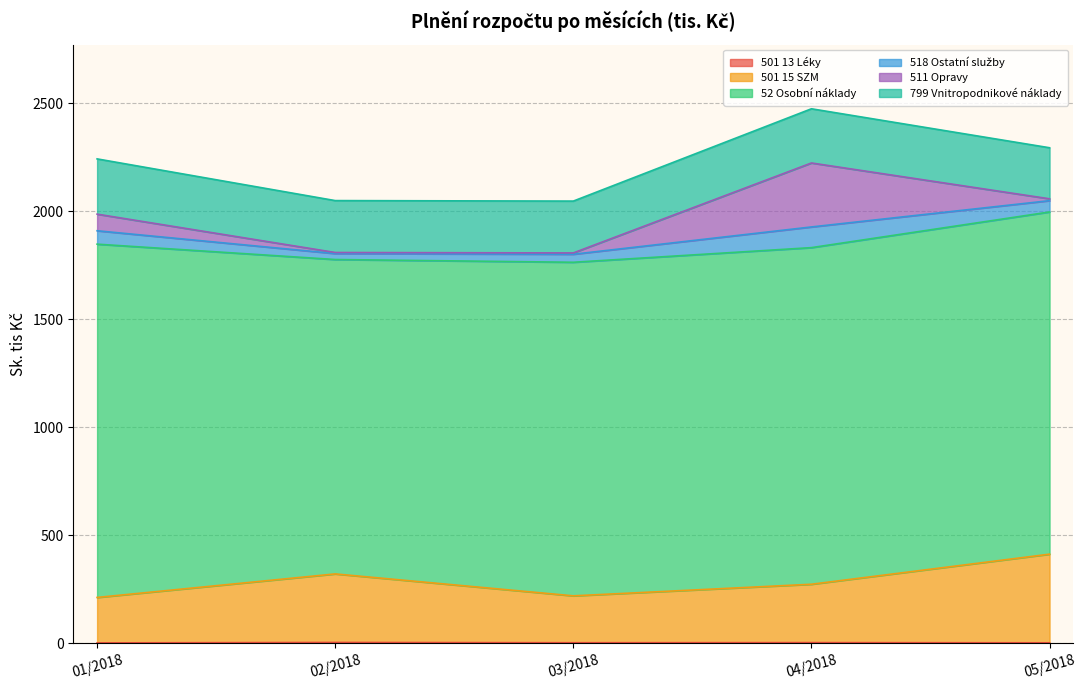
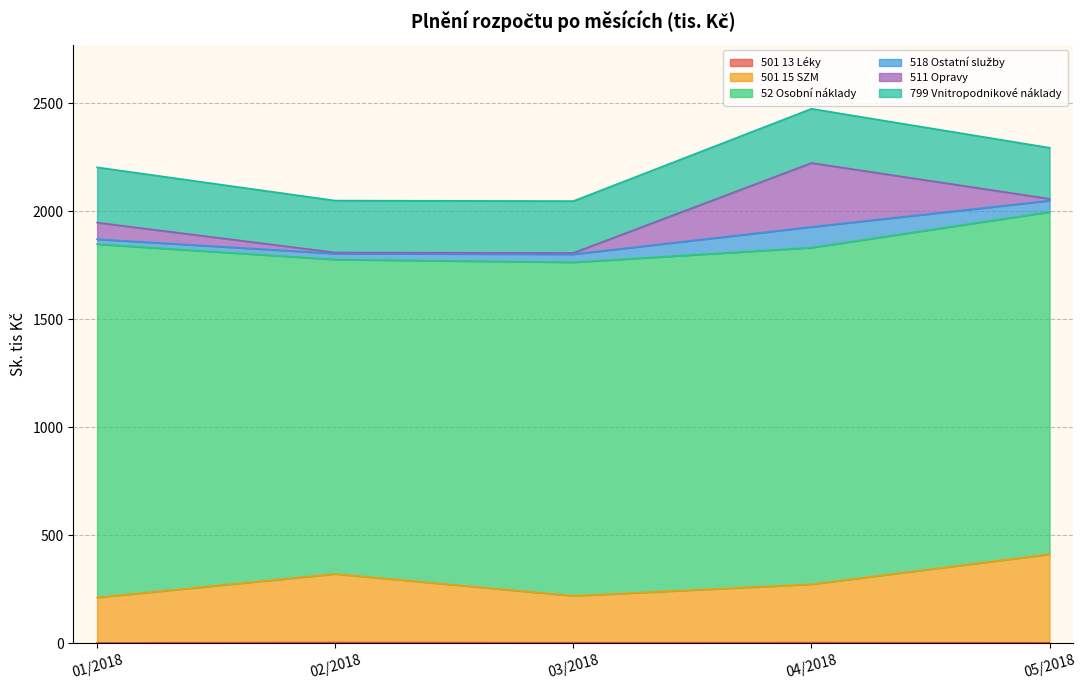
  {
    "501 13 Léky": {
      "01/2018": 0,
      "02/2018": 0,
      "03/2018": 0,
      "04/2018": 0,
      "05/2018": 0
    },
    "501 15 SZM": {
      "01/2018": 210,
      "02/2018": 320,
      "03/2018": 220,
      "04/2018": 270,
      "05/2018": 410
    },
    "518 Ostatní služby": {
-     "01/2018": 60,
+     "01/2018": 20,
      "04/2018": 100
    },
    "511 Opravy": {
      "01/2018": 80,
      "04/2018": 300
    }
  }
